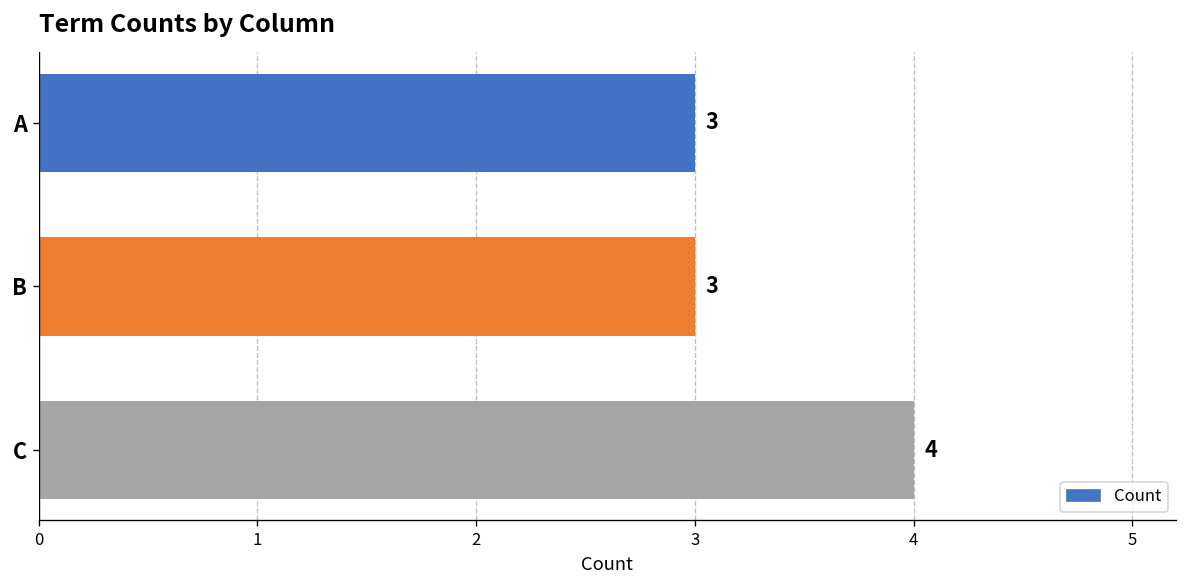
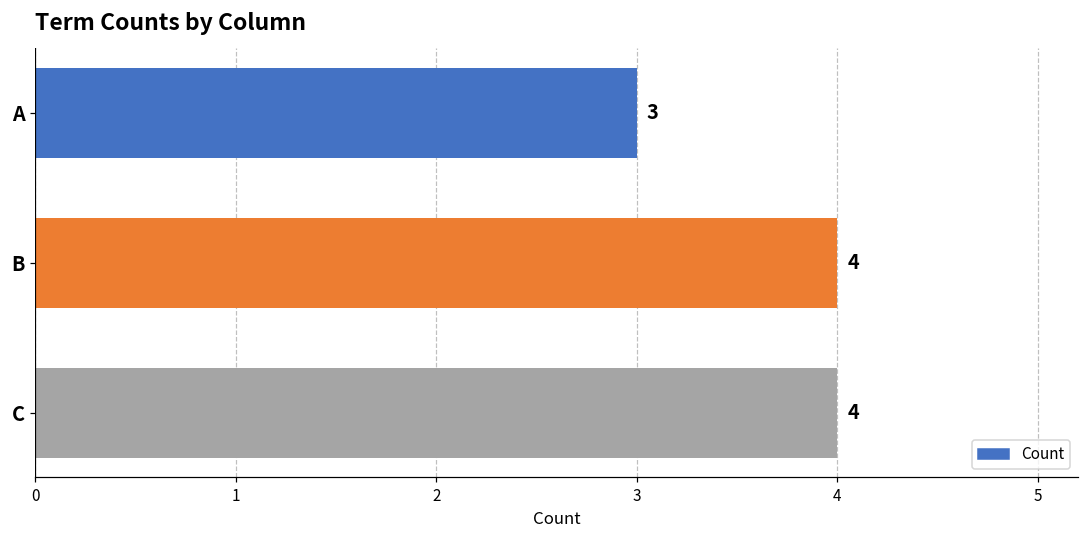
  {
    "A": 3,
-   "B": 3,
+   "B": 4,
    "C": 4
  }
